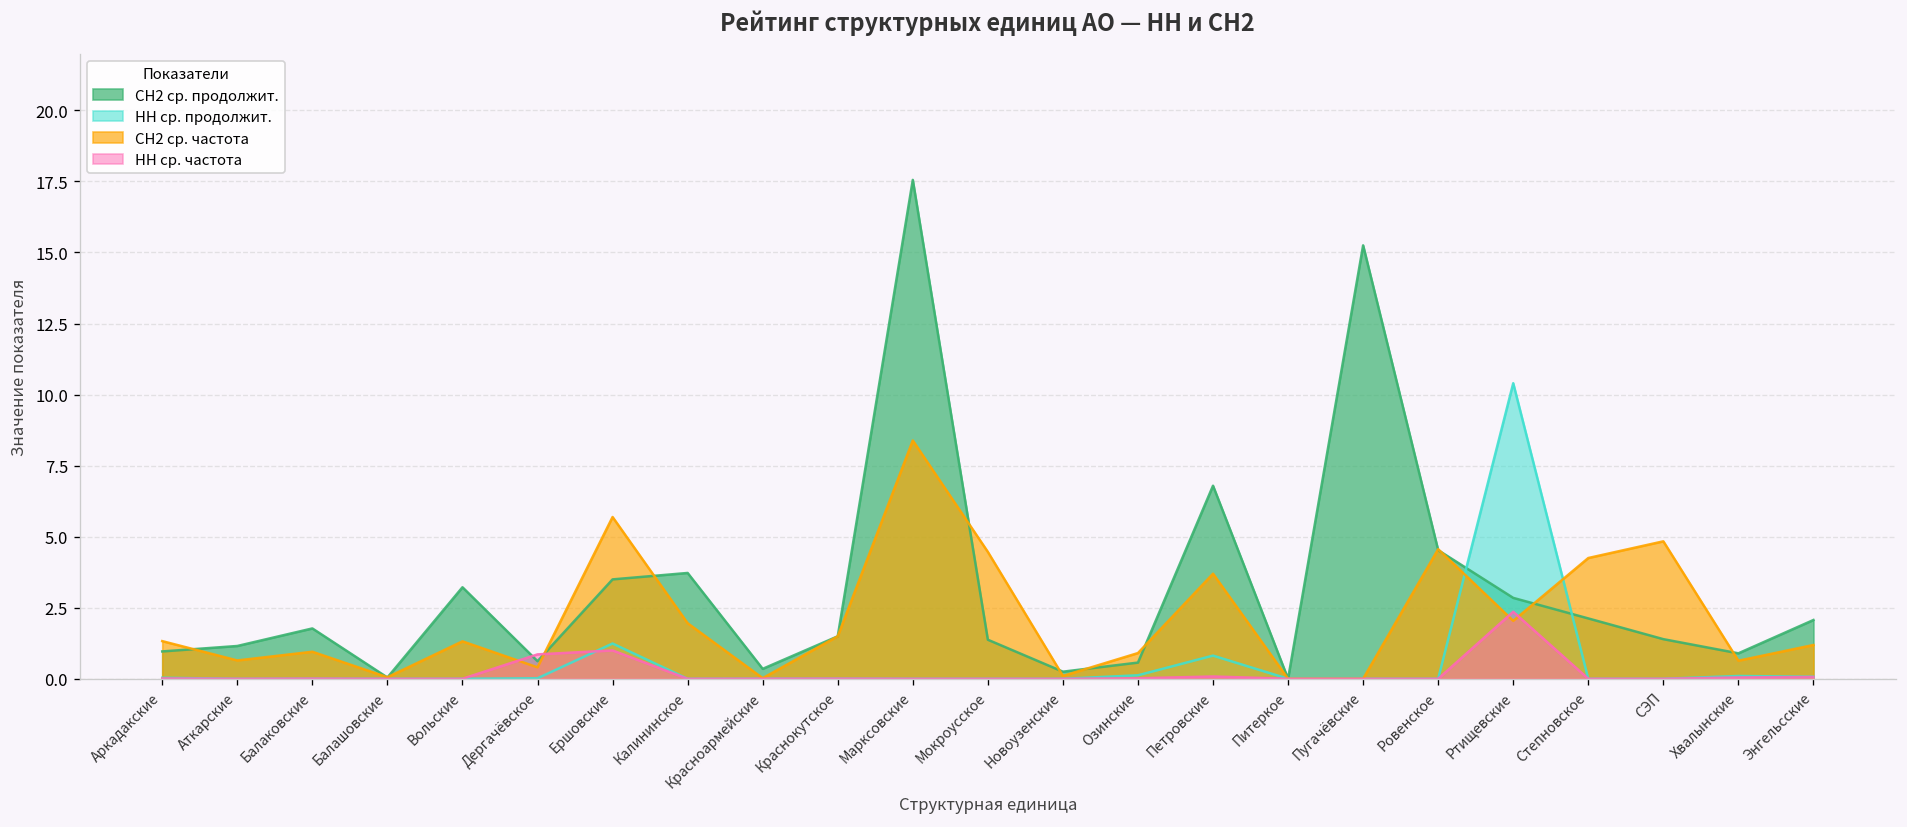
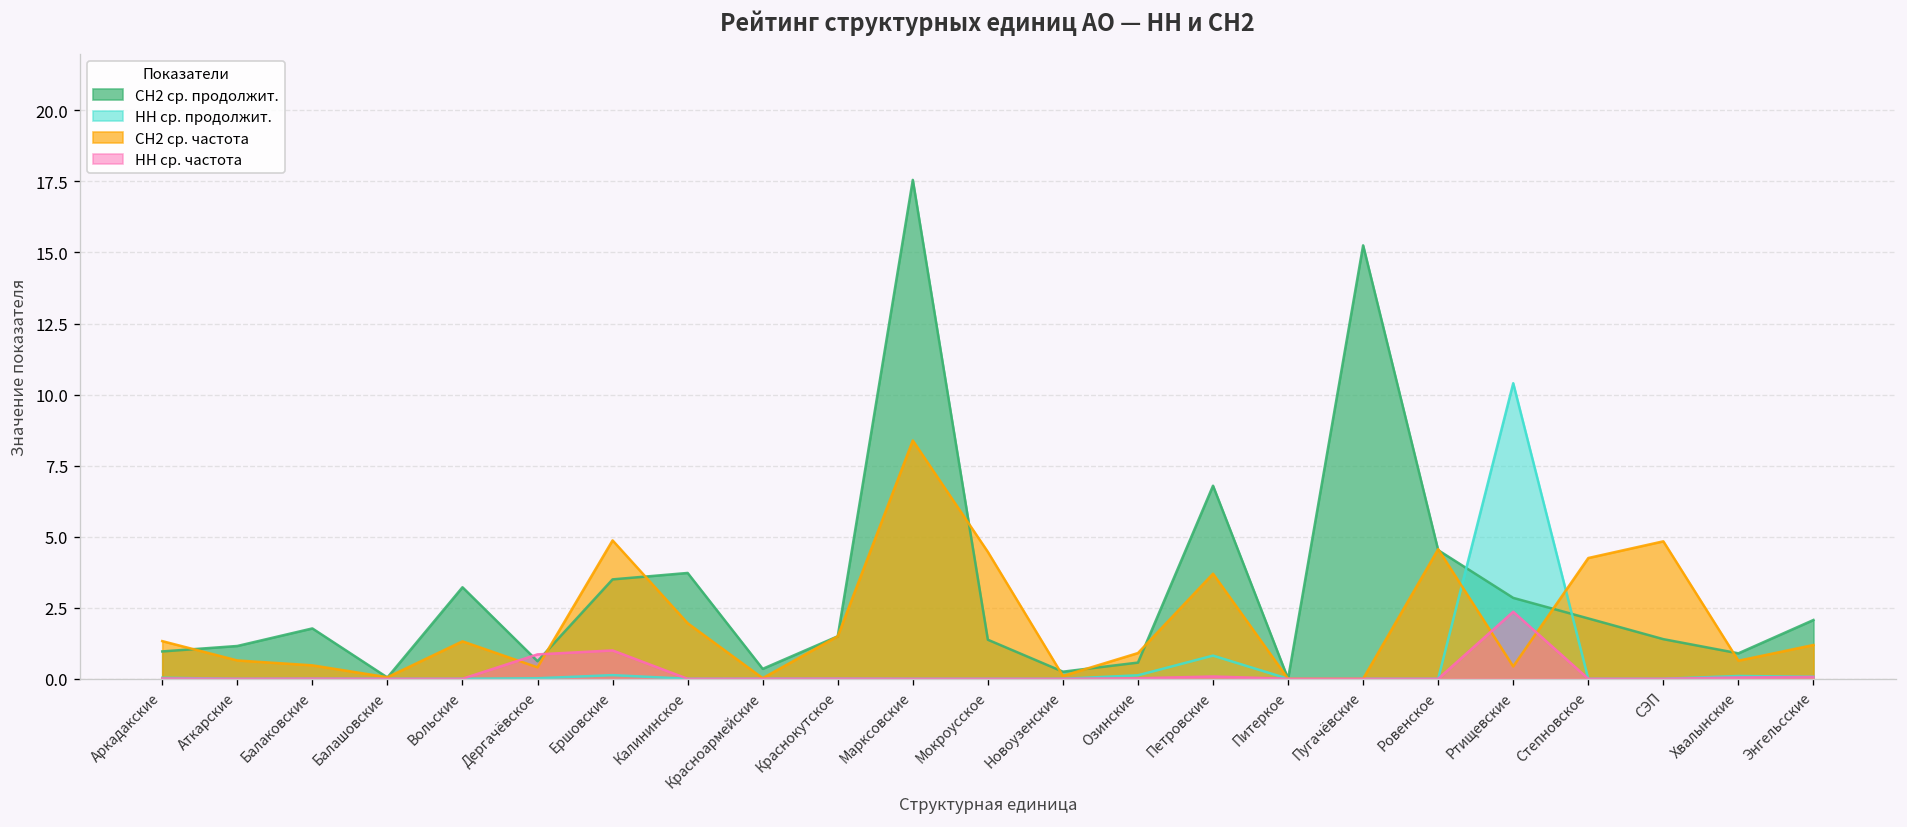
  {
    "СН2 ср. продолжит.": {
      "Аркадакские": 1.0,
      "Аткарские": 1.2,
      "Балаковские": 1.8,
      "Вольские": 3.2,
      "Дергачёвское": 0.6,
      "Ершовские": 3.5,
      "Калининское": 3.7,
      "Красноармейские": 0.3,
      "Марксовские": 17.6,
      "Мокроусское": 1.4,
      "Новоузенские": 0.3,
      "Озинские": 0.6,
      "Петровские": 6.8,
      "Пугачёвские": 15.3,
      "Ртищевские": 2.8,
      "Степновское": 2.1,
      "СЭП": 1.4,
      "Хвалынские": 0.9,
      "Энгельсские": 2.1
    },
    "НН ср. продолжит.": {
      "Дергачёвское": 0.0,
-     "Ершовские": 1.2,
+     "Ершовские": 0.1,
      "Петровские": 0.8,
      "Ртищевские": 10.4
    },
    "СН2 ср. частота": {
      "Аркадакские": 1.3,
      "Аткарские": 0.6,
-     "Балаковские": 1.0,
+     "Балаковские": 0.5,
      "Вольские": 1.3,
      "Дергачёвское": 0.4,
-     "Ершовские": 5.7,
+     "Ершовские": 4.9,
      "Калининское": 2.0,
      "Марксовские": 8.4,
      "Мокроусское": 4.5,
      "Озинские": 0.9,
      "Петровские": 3.7,
-     "Ртищевские": 2.0,
+     "Ртищевские": 0.4,
      "Степновское": 4.2,
      "СЭП": 4.8,
      "Хвалынские": 0.6,
      "Энгельсские": 1.2
    },
    "НН ср. частота": {
      "Дергачёвское": 0.9,
      "Ершовские": 1.0,
      "Петровские": 0.1,
      "Ртищевские": 2.4
    }
  }
